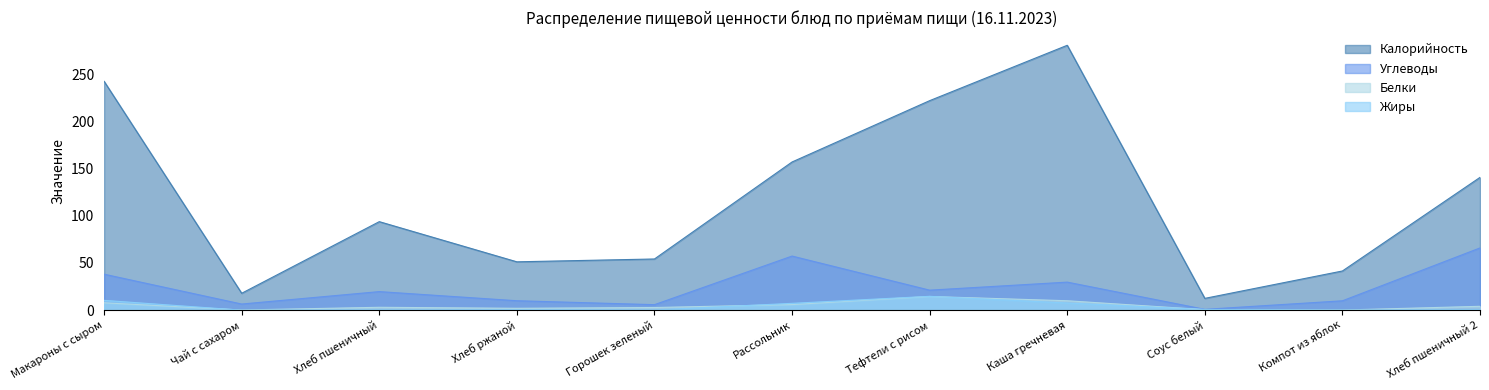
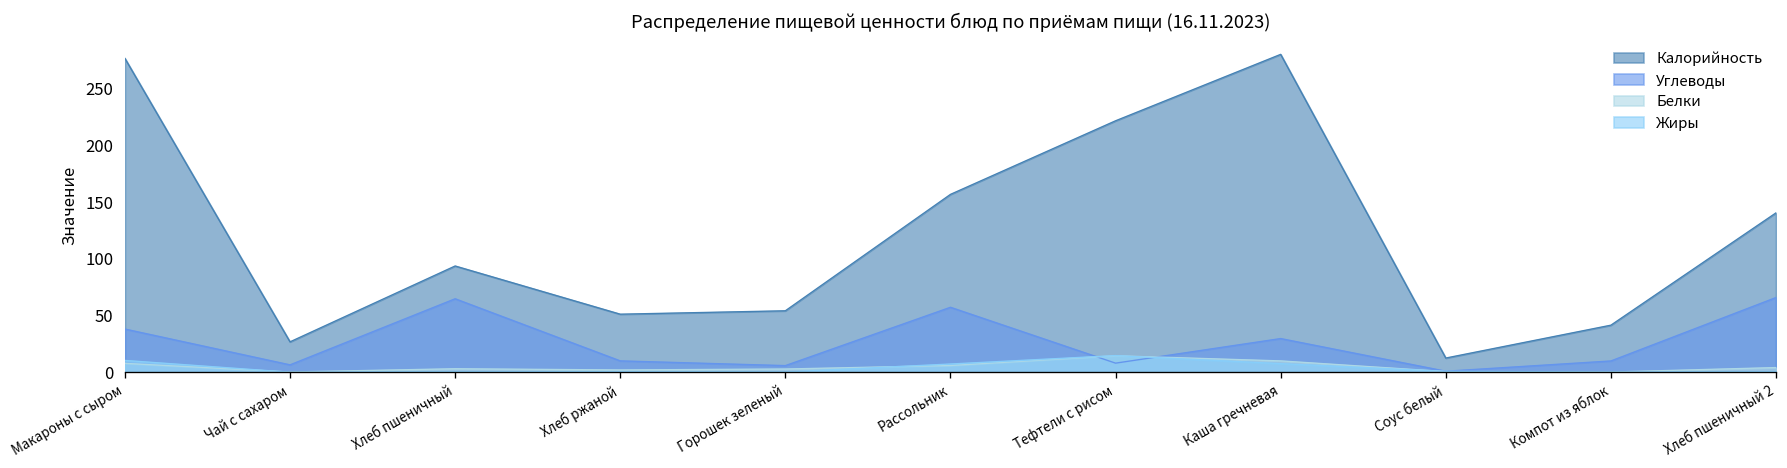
  {
    "Калорийность": {
-     "Макароны с сыром": 240,
-     "Чай с сахаром": 20,
+     "Макароны с сыром": 280,
+     "Чай с сахаром": 30,
      "Хлеб пшеничный": 90,
      "Хлеб ржаной": 50,
      "Горошек зеленый": 50,
      "Рассольник": 160,
      "Тефтели с рисом": 220,
      "Каша гречневая": 280,
      "Соус белый": 10,
      "Компот из яблок": 40,
      "Хлеб пшеничный 2": 140
    },
    "Углеводы": {
      "Макароны с сыром": 40,
      "Чай с сахаром": 10,
-     "Хлеб пшеничный": 20,
+     "Хлеб пшеничный": 60,
      "Хлеб ржаной": 10,
      "Горошек зеленый": 10,
      "Рассольник": 60,
-     "Тефтели с рисом": 20,
+     "Тефтели с рисом": 10,
      "Каша гречневая": 30,
      "Компот из яблок": 10,
      "Хлеб пшеничный 2": 70
    }
  }
